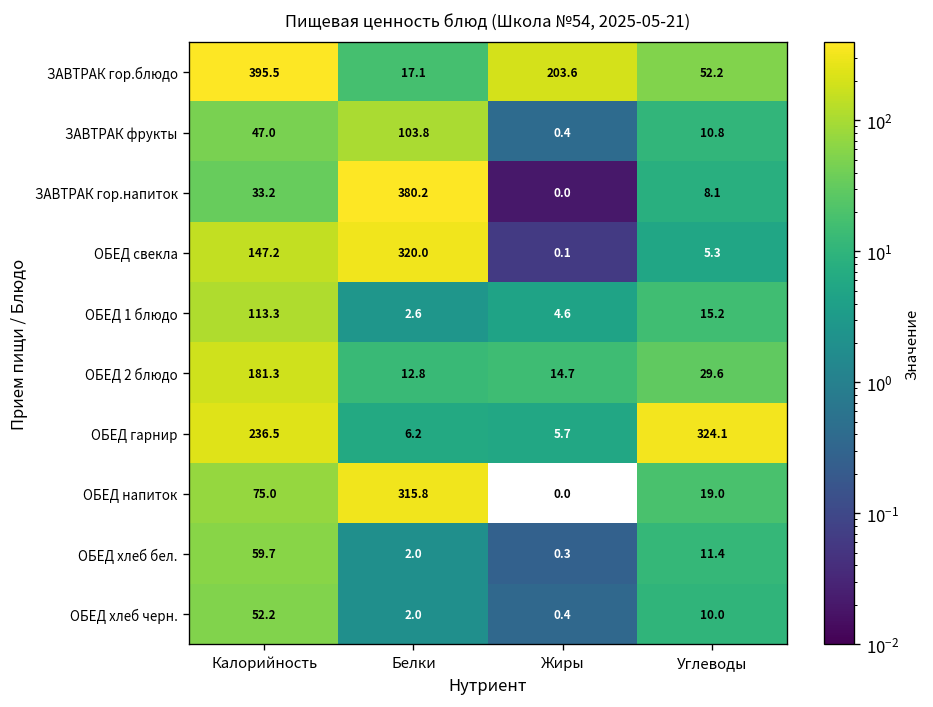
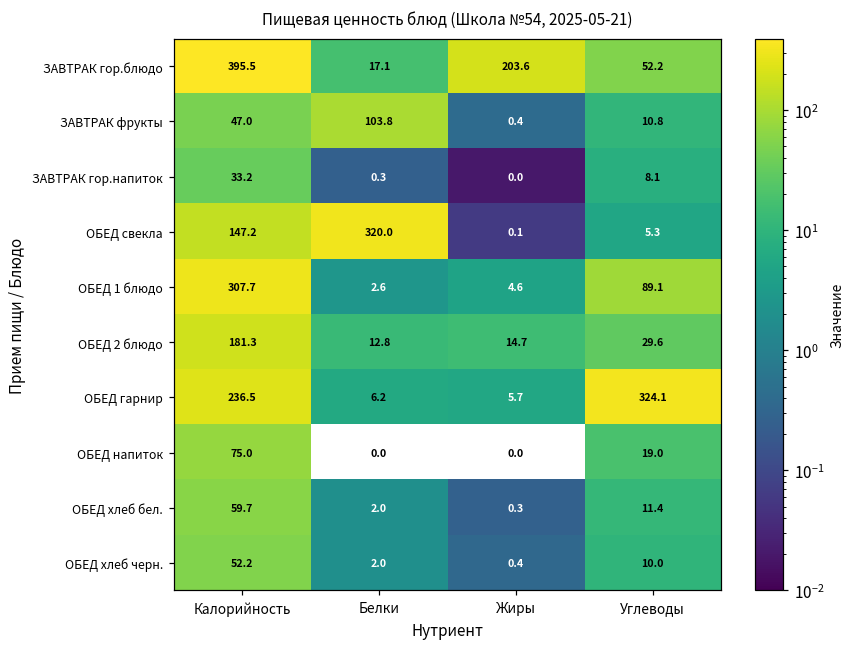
  {
    "ЗАВТРАК гор.блюдо": {
      "Калорийность": 395.5,
      "Белки": 17.1,
      "Жиры": 203.6,
      "Углеводы": 52.2
    },
    "ЗАВТРАК фрукты": {
      "Калорийность": 47.0,
      "Белки": 103.8,
      "Жиры": 0.4,
      "Углеводы": 10.8
    },
    "ЗАВТРАК гор.напиток": {
      "Калорийность": 33.2,
-     "Белки": 380.2,
+     "Белки": 0.3,
      "Жиры": 0.0,
      "Углеводы": 8.1
    },
    "ОБЕД свекла": {
      "Калорийность": 147.2,
      "Белки": 320.0,
      "Жиры": 0.1,
      "Углеводы": 5.3
    },
    "ОБЕД 1 блюдо": {
-     "Калорийность": 113.3,
+     "Калорийность": 307.7,
      "Белки": 2.6,
      "Жиры": 4.6,
-     "Углеводы": 15.2
+     "Углеводы": 89.1
    },
    "ОБЕД 2 блюдо": {
      "Калорийность": 181.3,
      "Белки": 12.8,
      "Жиры": 14.7,
      "Углеводы": 29.6
    },
    "ОБЕД гарнир": {
      "Калорийность": 236.5,
      "Белки": 6.2,
      "Жиры": 5.7,
      "Углеводы": 324.1
    },
    "ОБЕД напиток": {
      "Калорийность": 75.0,
-     "Белки": 315.8,
+     "Белки": 0.0,
      "Жиры": 0.0,
      "Углеводы": 19.0
    },
    "ОБЕД хлеб бел.": {
      "Калорийность": 59.7,
      "Белки": 2.0,
      "Жиры": 0.3,
      "Углеводы": 11.4
    },
    "ОБЕД хлеб черн.": {
      "Калорийность": 52.2,
      "Белки": 2.0,
      "Жиры": 0.4,
      "Углеводы": 10.0
    }
  }
